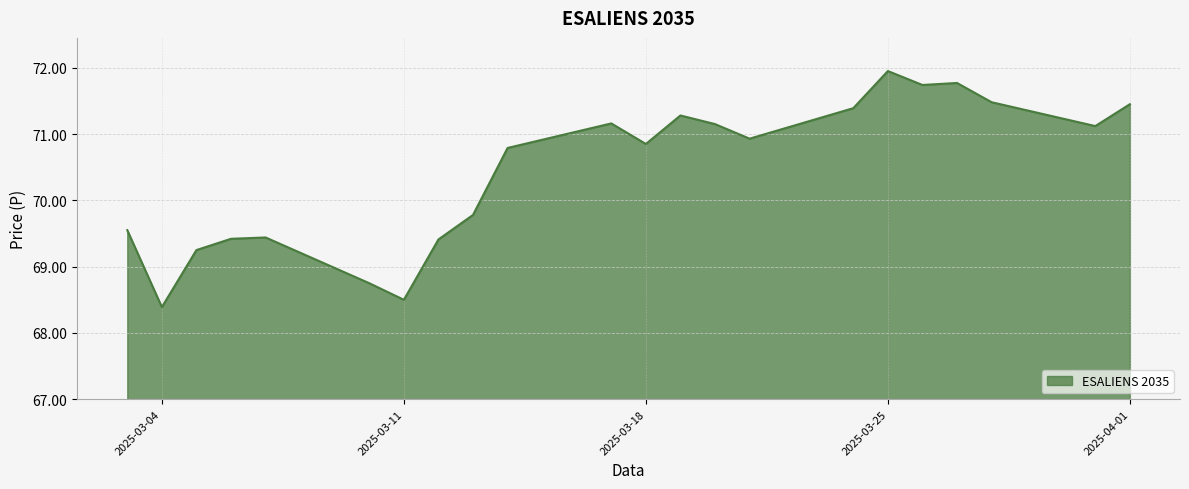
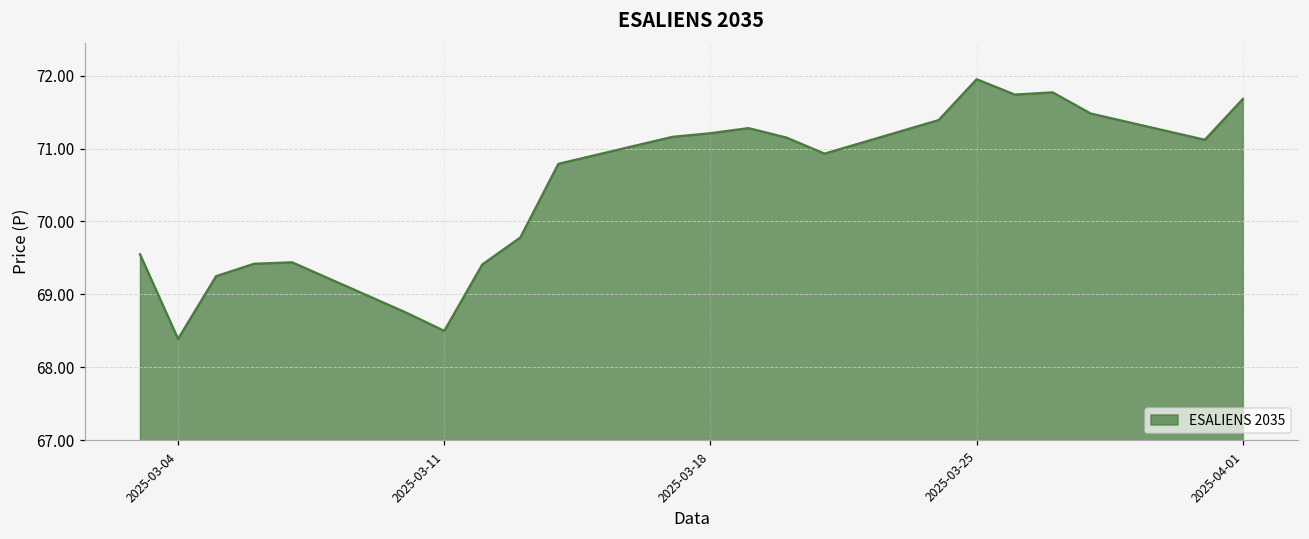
  {
    "2025-03-04": 68.4,
    "2025-03-11": 68.5,
-   "2025-03-18": 70.9,
+   "2025-03-18": 71.2,
    "2025-03-25": 72.0,
-   "2025-04-01": 71.5
+   "2025-04-01": 71.7
  }
